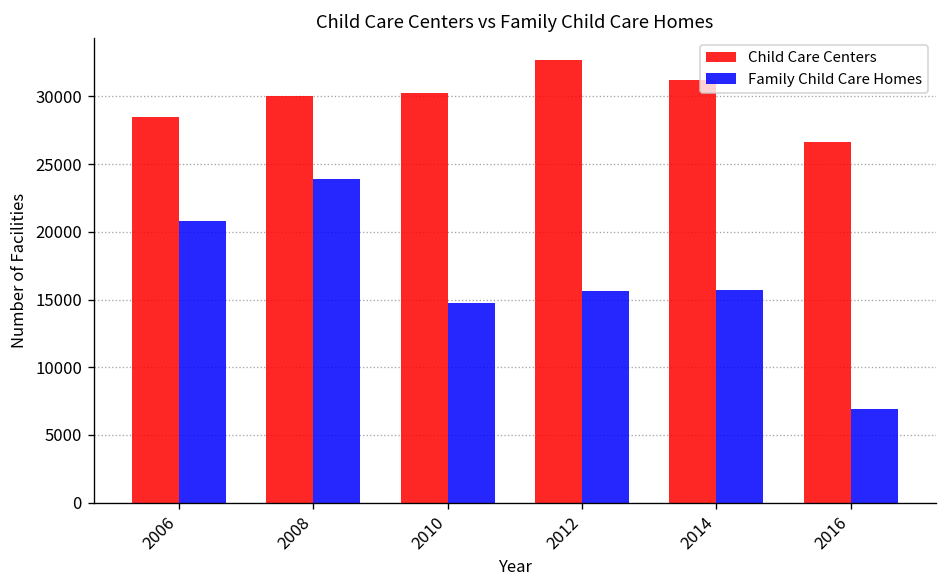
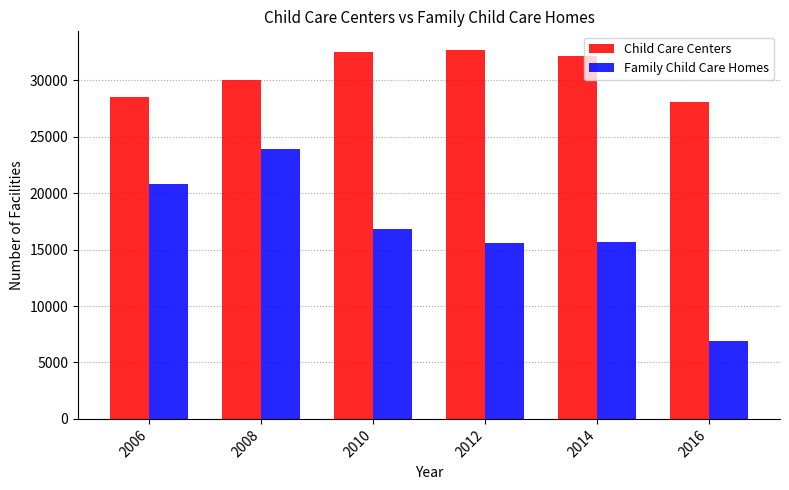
  {
    "Child Care Centers": {
      "2006": 28500,
      "2008": 30000,
-     "2010": 30300,
+     "2010": 32500,
      "2012": 32700,
-     "2014": 31200,
-     "2016": 26600
+     "2014": 32100,
+     "2016": 28100
    },
    "Family Child Care Homes": {
      "2006": 20800,
      "2008": 23900,
-     "2010": 14800,
+     "2010": 16800,
      "2012": 15600,
      "2014": 15700,
      "2016": 6900
    }
  }
